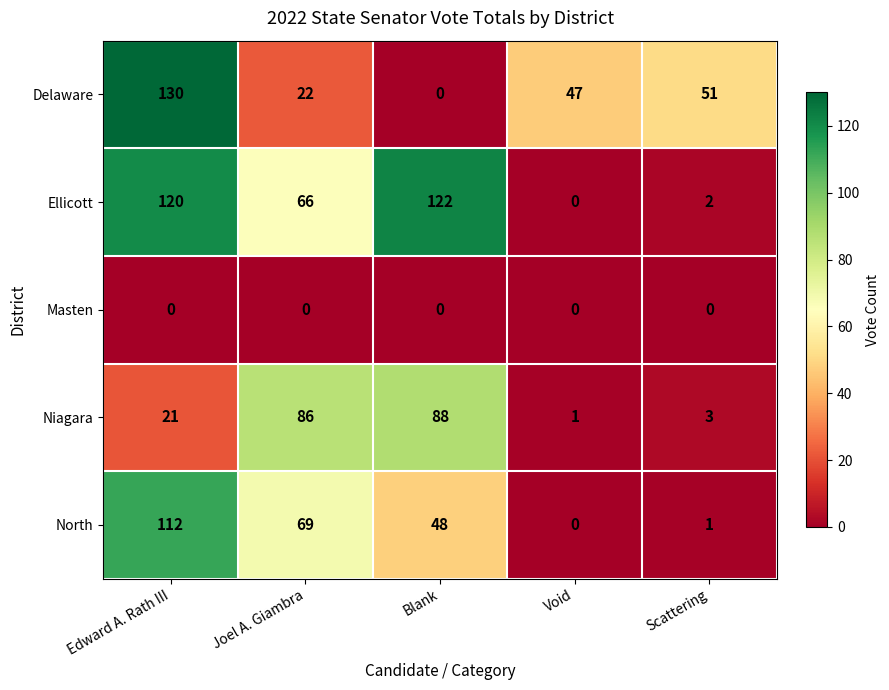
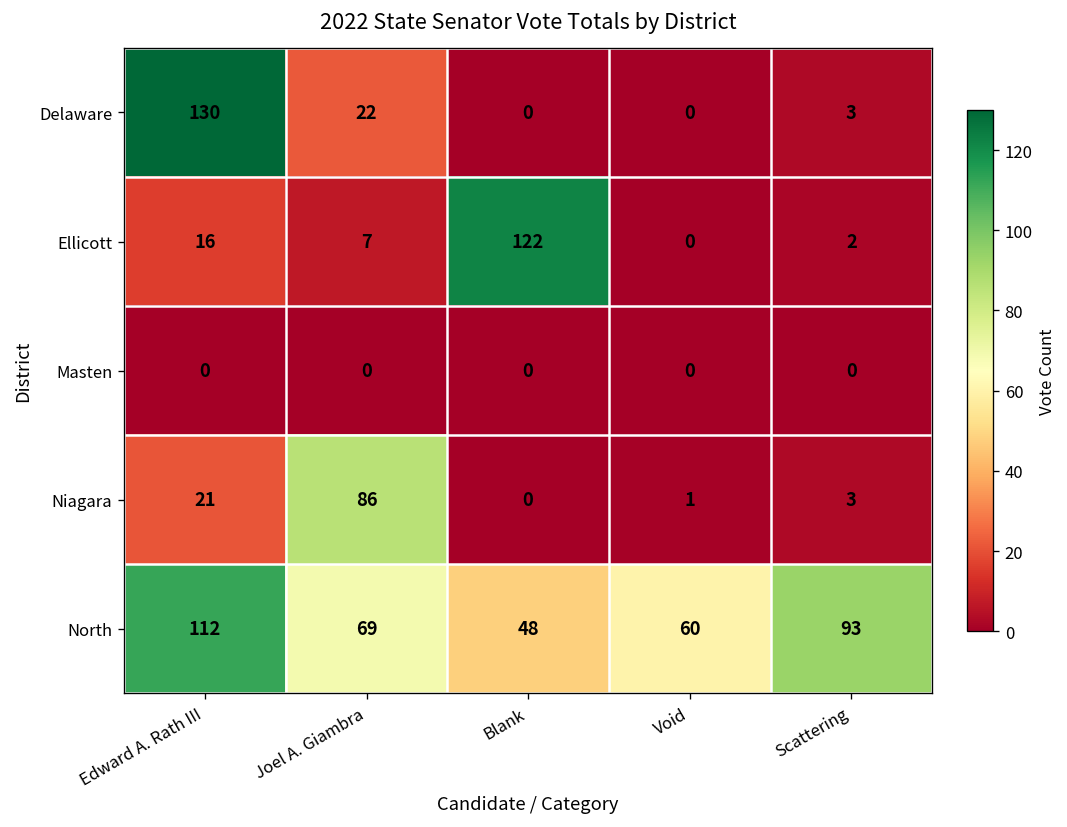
  {
    "Delaware": {
      "Edward A. Rath III": 130,
      "Joel A. Giambra": 22,
      "Blank": 0,
-     "Void": 47,
-     "Scattering": 51
+     "Void": 0,
+     "Scattering": 3
    },
    "Ellicott": {
-     "Edward A. Rath III": 120,
-     "Joel A. Giambra": 66,
+     "Edward A. Rath III": 16,
+     "Joel A. Giambra": 7,
      "Blank": 122,
      "Void": 0,
      "Scattering": 2
    },
    "Masten": {
      "Edward A. Rath III": 0,
      "Joel A. Giambra": 0,
      "Blank": 0,
      "Void": 0,
      "Scattering": 0
    },
    "Niagara": {
      "Edward A. Rath III": 21,
      "Joel A. Giambra": 86,
-     "Blank": 88,
+     "Blank": 0,
      "Void": 1,
      "Scattering": 3
    },
    "North": {
      "Edward A. Rath III": 112,
      "Joel A. Giambra": 69,
      "Blank": 48,
-     "Void": 0,
-     "Scattering": 1
+     "Void": 60,
+     "Scattering": 93
    }
  }
